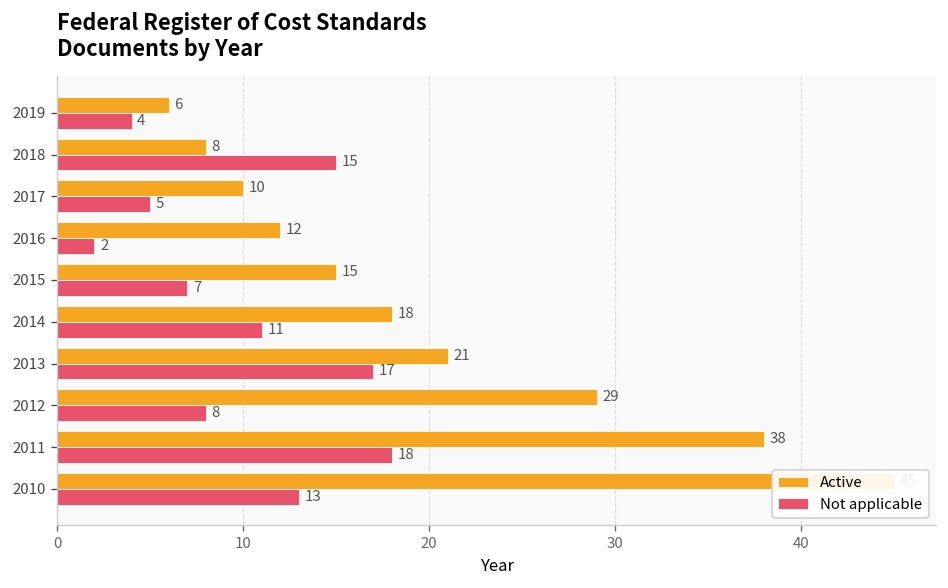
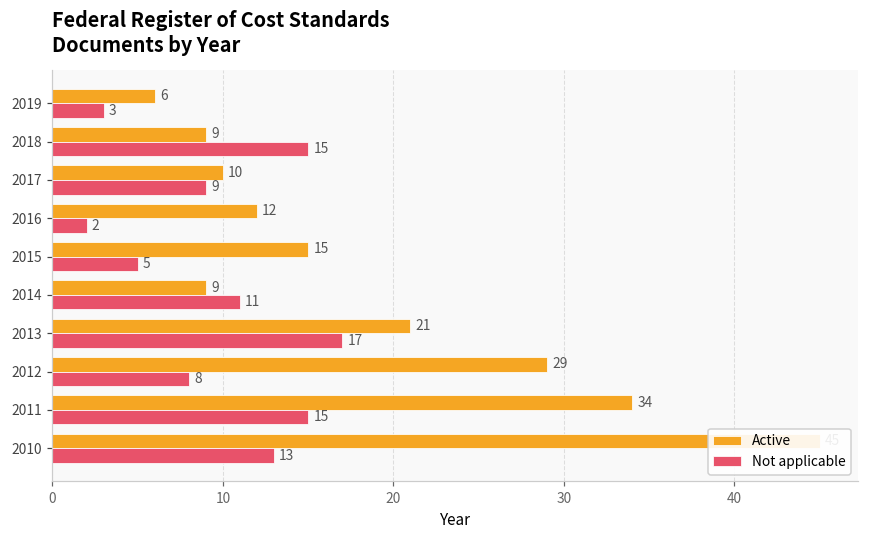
  {
    "Active": {
      "2019": 6,
-     "2018": 8,
+     "2018": 9,
      "2017": 10,
      "2016": 12,
      "2015": 15,
-     "2014": 18,
+     "2014": 9,
      "2013": 21,
      "2012": 29,
-     "2011": 38
+     "2011": 34
    },
    "Not applicable": {
-     "2019": 4,
+     "2019": 3,
      "2018": 15,
-     "2017": 5,
+     "2017": 9,
      "2016": 2,
-     "2015": 7,
+     "2015": 5,
      "2014": 11,
      "2013": 17,
      "2012": 8,
-     "2011": 18,
+     "2011": 15,
      "2010": 13
    }
  }
